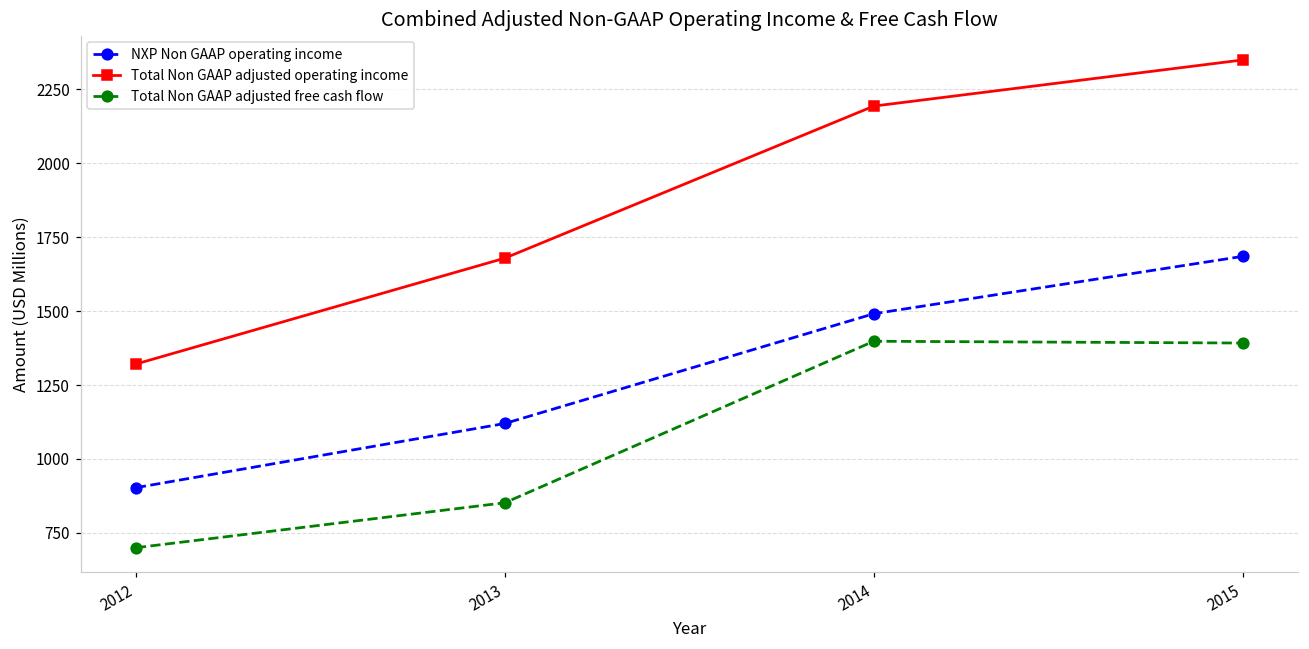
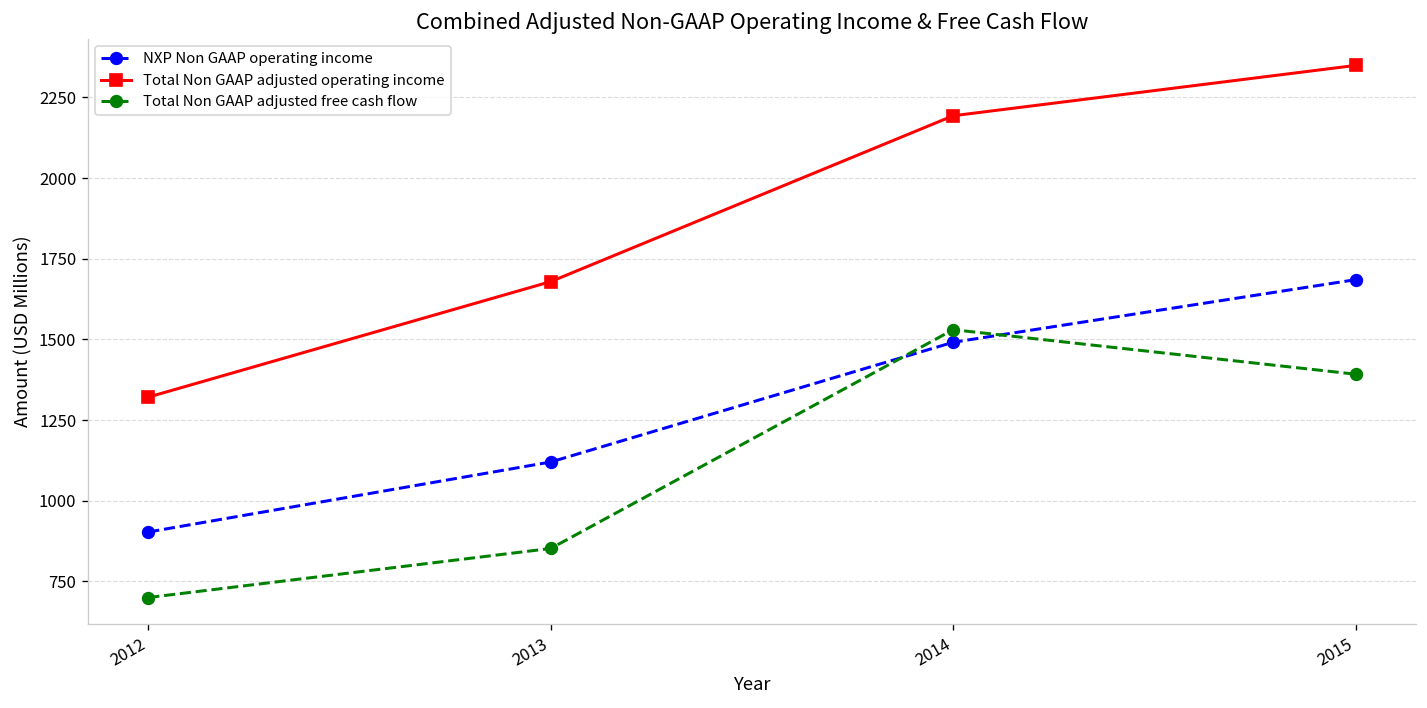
  {
    "NXP Non GAAP operating income": {
      "2012": 900,
      "2013": 1120,
      "2014": 1490,
      "2015": 1690
    },
    "Total Non GAAP adjusted operating income": {
      "2012": 1320,
      "2013": 1680,
      "2014": 2190,
      "2015": 2350
    },
    "Total Non GAAP adjusted free cash flow": {
      "2012": 700,
      "2013": 850,
-     "2014": 1400,
+     "2014": 1530,
      "2015": 1390
    }
  }
